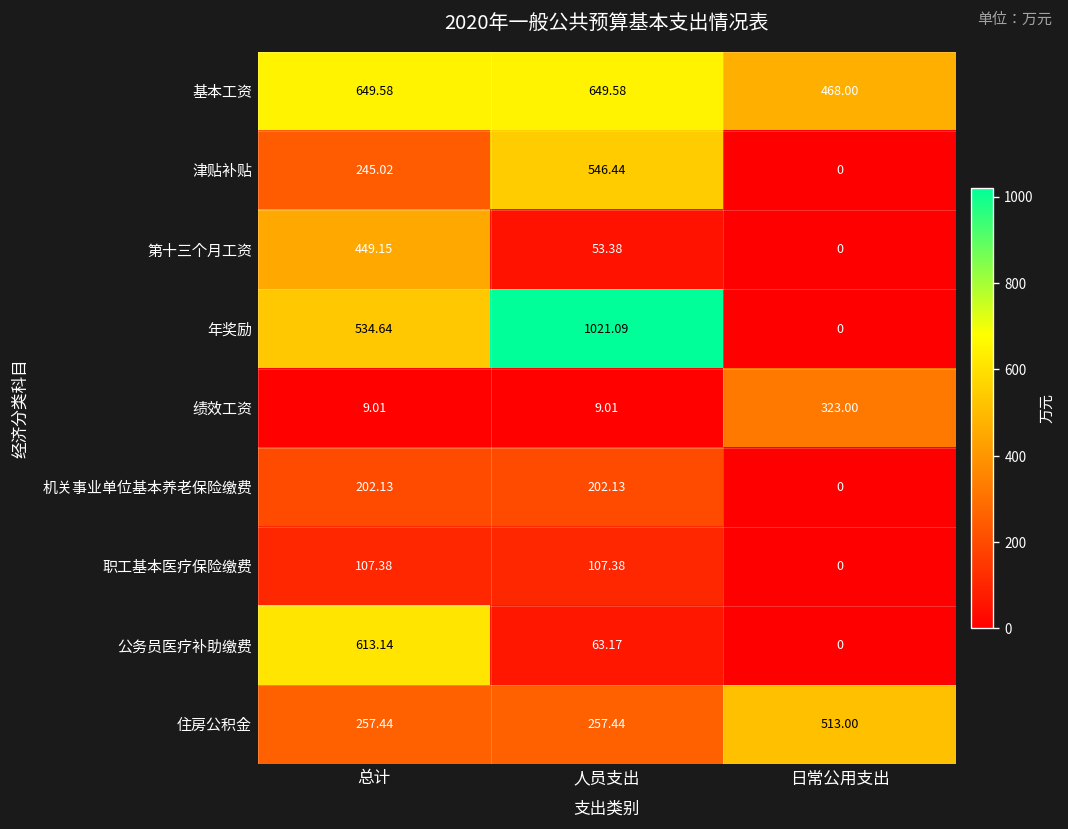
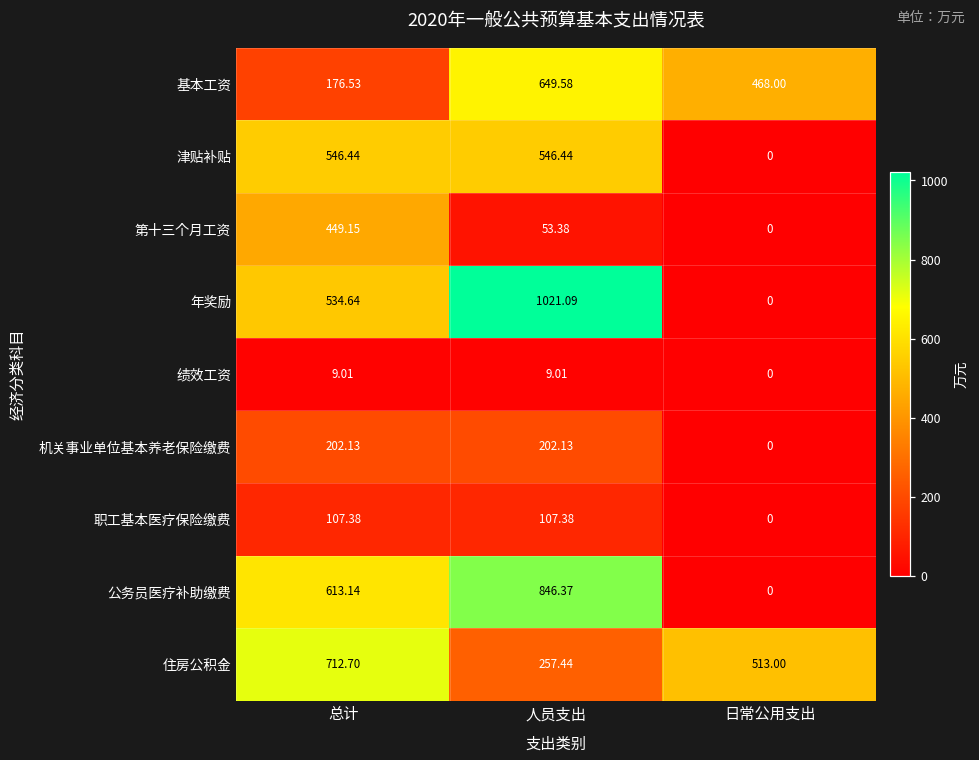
  {
    "基本工资": {
-     "总计": 649.58,
+     "总计": 176.53,
      "人员支出": 649.58,
      "日常公用支出": 468.00
    },
    "津贴补贴": {
-     "总计": 245.02,
+     "总计": 546.44,
      "人员支出": 546.44,
      "日常公用支出": 0
    },
    "第十三个月工资": {
      "总计": 449.15,
      "人员支出": 53.38,
      "日常公用支出": 0
    },
    "年奖励": {
      "总计": 534.64,
      "人员支出": 1021.09,
      "日常公用支出": 0
    },
    "绩效工资": {
      "总计": 9.01,
      "人员支出": 9.01,
-     "日常公用支出": 323.00
+     "日常公用支出": 0
    },
    "机关事业单位基本养老保险缴费": {
      "总计": 202.13,
      "人员支出": 202.13,
      "日常公用支出": 0
    },
    "职工基本医疗保险缴费": {
      "总计": 107.38,
      "人员支出": 107.38,
      "日常公用支出": 0
    },
    "公务员医疗补助缴费": {
      "总计": 613.14,
-     "人员支出": 63.17,
+     "人员支出": 846.37,
      "日常公用支出": 0
    },
    "住房公积金": {
-     "总计": 257.44,
+     "总计": 712.70,
      "人员支出": 257.44,
      "日常公用支出": 513.00
    }
  }
